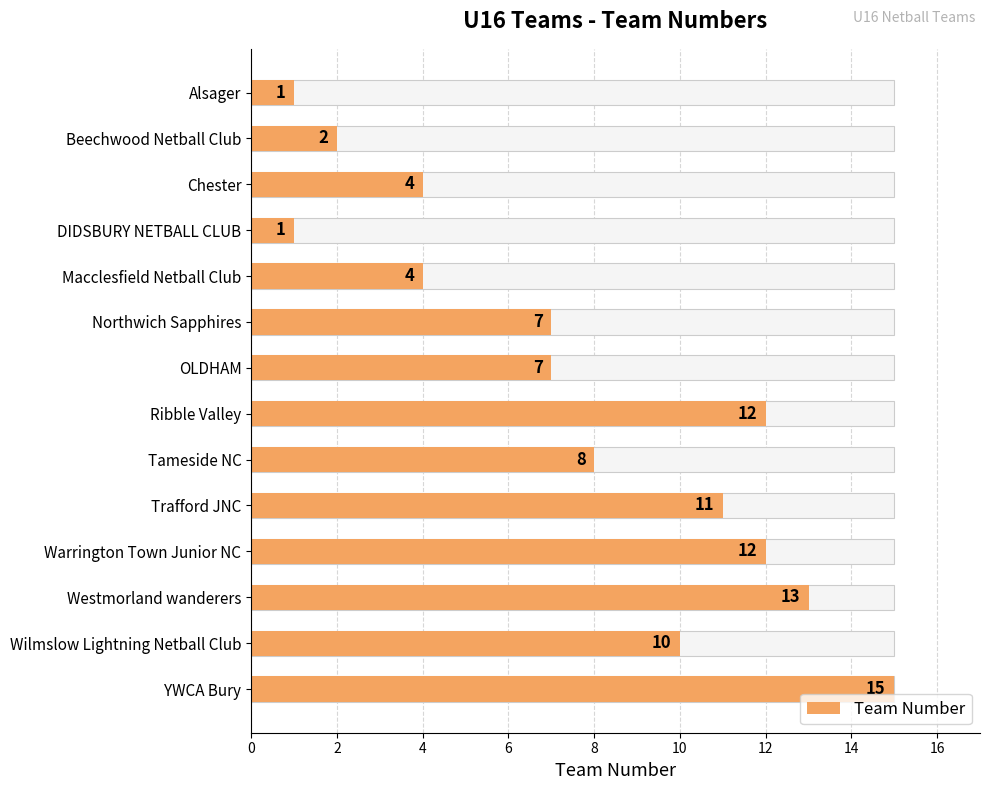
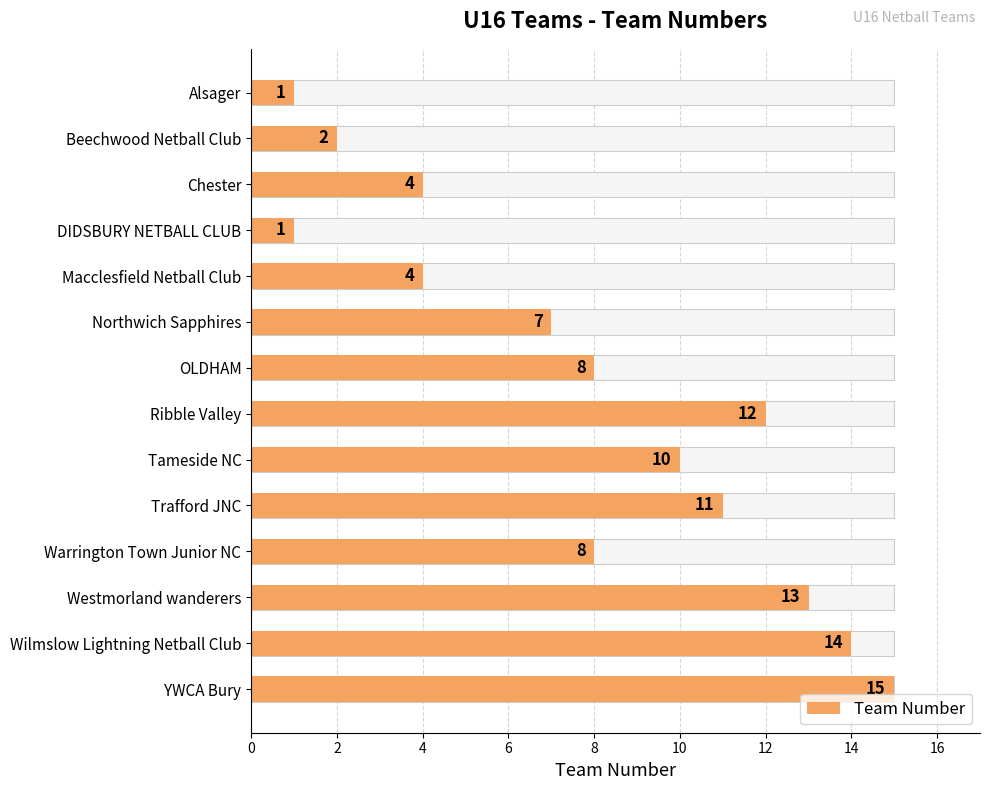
  {
    "Team Number": {
-     "OLDHAM": 7,
-     "Tameside NC": 8,
-     "Warrington Town Junior NC": 12,
-     "Wilmslow Lightning Netball Club": 10
+     "OLDHAM": 8,
+     "Tameside NC": 10,
+     "Warrington Town Junior NC": 8,
+     "Wilmslow Lightning Netball Club": 14
    }
  }
